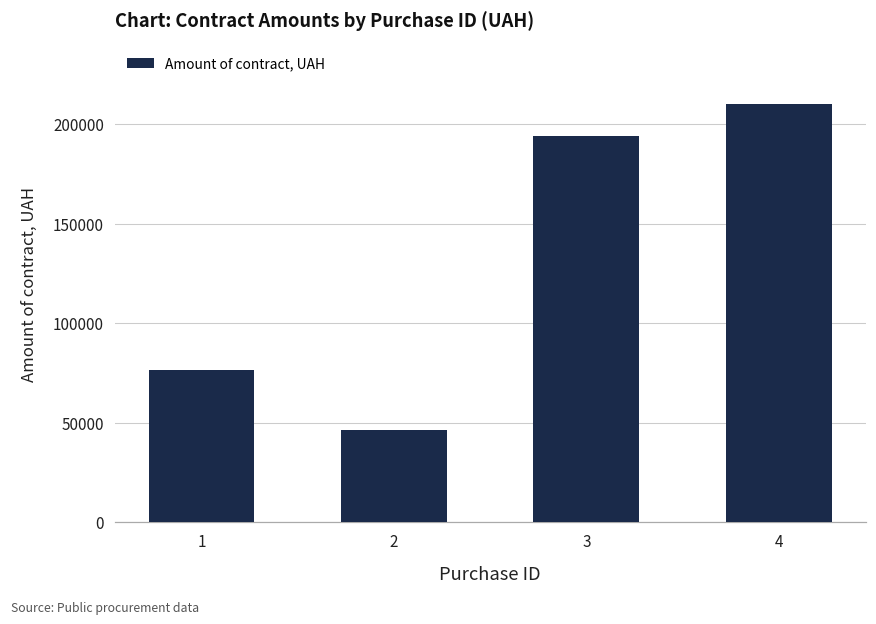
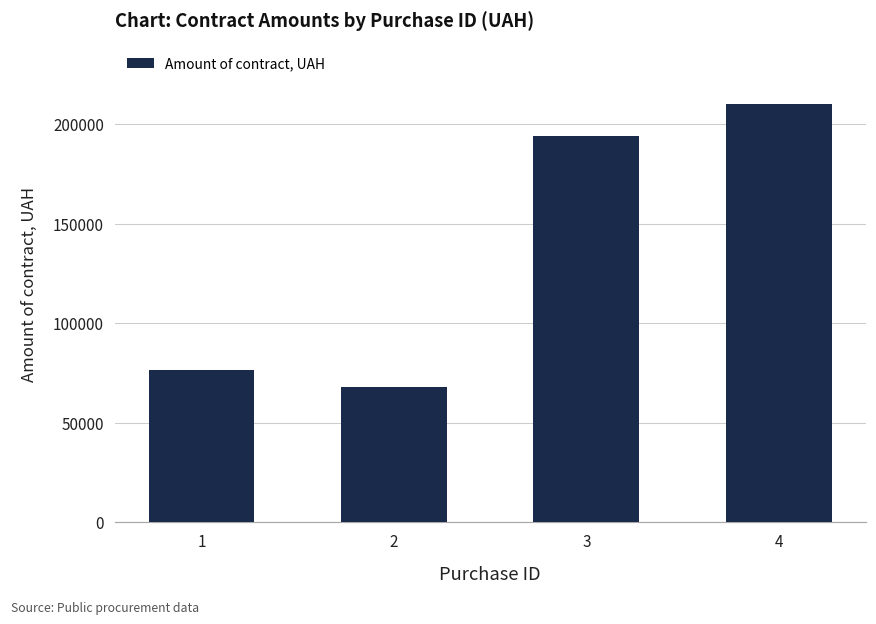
  {
    "1": 76000,
-   "2": 46000,
+   "2": 68000,
    "3": 194000,
    "4": 210000
  }
